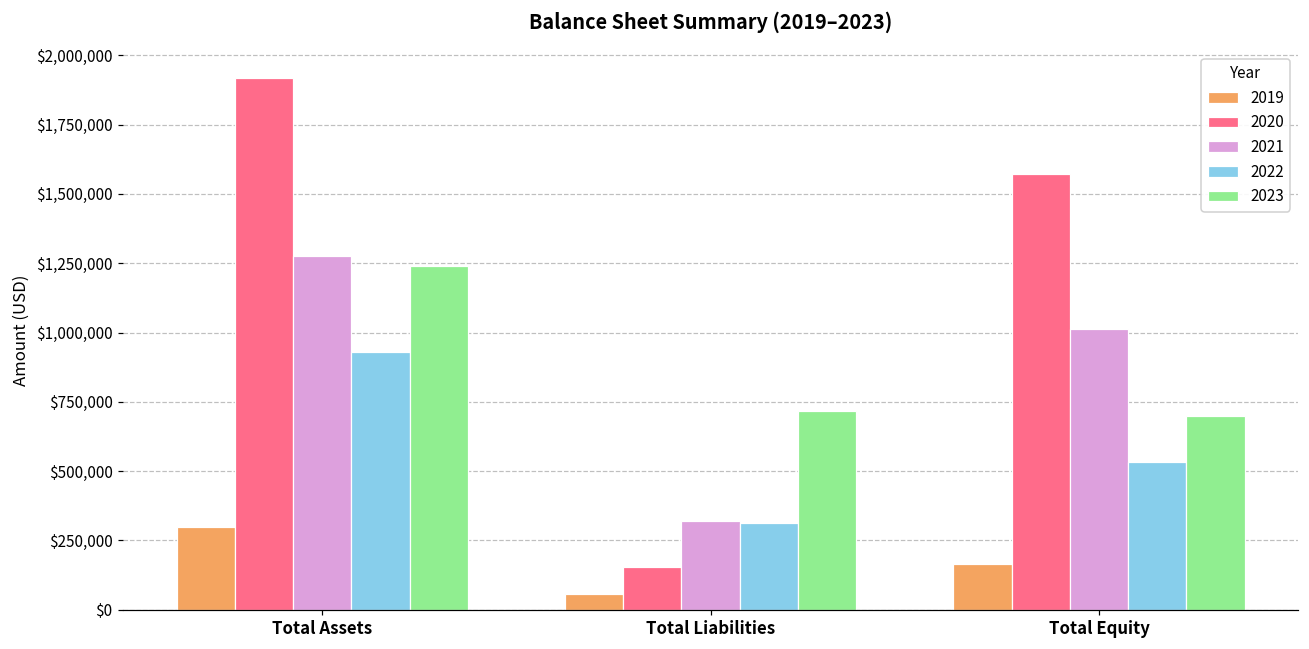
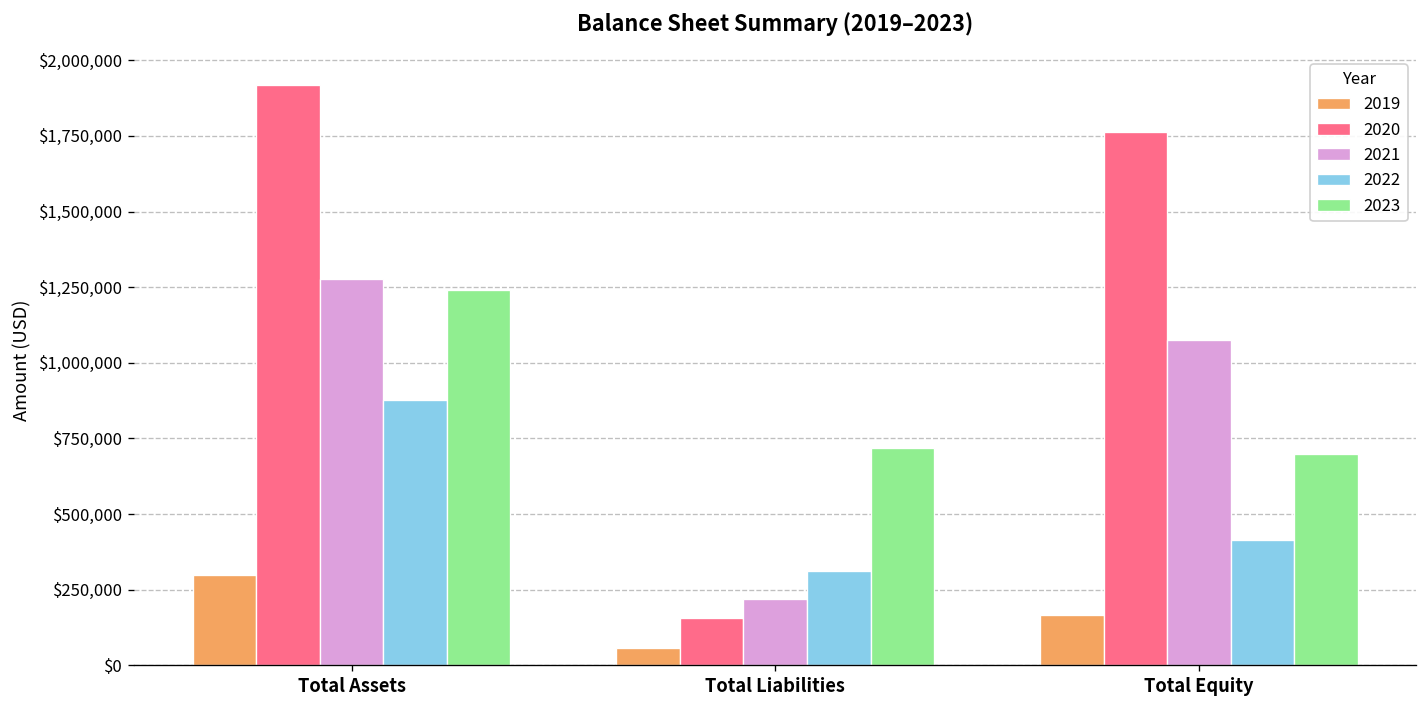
  {
    "2019": {
      "Total Assets": "$300,000",
      "Total Liabilities": "$60,000",
      "Total Equity": "$170,000"
    },
    "2020": {
      "Total Assets": "$1,920,000",
      "Total Liabilities": "$150,000",
-     "Total Equity": "$1,570,000"
+     "Total Equity": "$1,760,000"
    },
    "2021": {
      "Total Assets": "$1,280,000",
-     "Total Liabilities": "$320,000",
-     "Total Equity": "$1,010,000"
+     "Total Liabilities": "$220,000",
+     "Total Equity": "$1,080,000"
    },
    "2022": {
-     "Total Assets": "$930,000",
+     "Total Assets": "$880,000",
      "Total Liabilities": "$310,000",
-     "Total Equity": "$530,000"
+     "Total Equity": "$410,000"
    },
    "2023": {
      "Total Assets": "$1,240,000",
      "Total Liabilities": "$720,000",
      "Total Equity": "$700,000"
    }
  }
